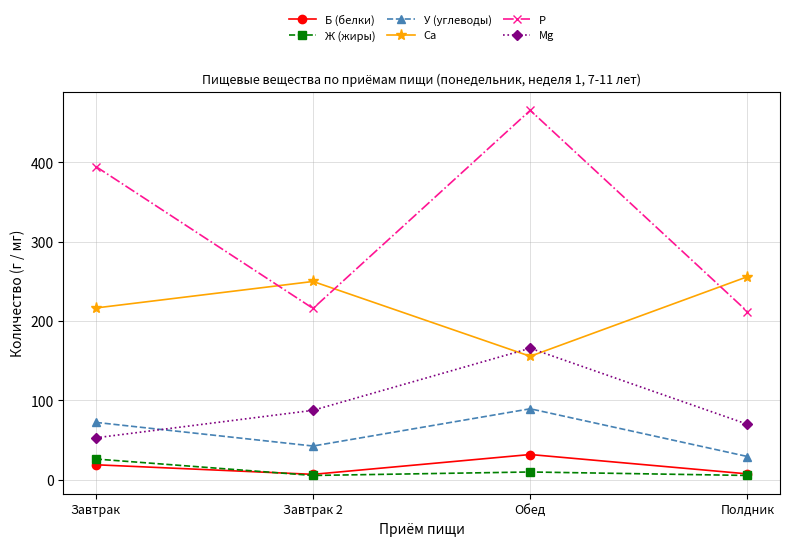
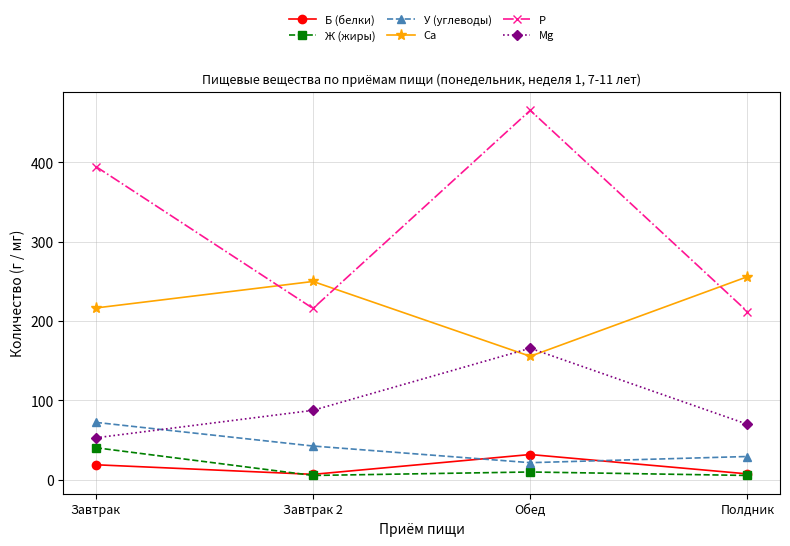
  {
    "Б (белки)": {
      "Завтрак": 20,
      "Обед": 30
    },
    "Ж (жиры)": {
-     "Завтрак": 30,
+     "Завтрак": 40,
      "Обед": 10
    },
    "У (углеводы)": {
      "Завтрак": 70,
      "Завтрак 2": 40,
-     "Обед": 90,
+     "Обед": 20,
      "Полдник": 30
    },
    "Ca": {
      "Завтрак": 220,
      "Завтрак 2": 250,
      "Обед": 160,
      "Полдник": 260
    },
    "P": {
      "Завтрак": 390,
      "Завтрак 2": 220,
      "Обед": 470,
      "Полдник": 210
    },
    "Mg": {
      "Завтрак": 50,
      "Завтрак 2": 90,
      "Обед": 170,
      "Полдник": 70
    }
  }
